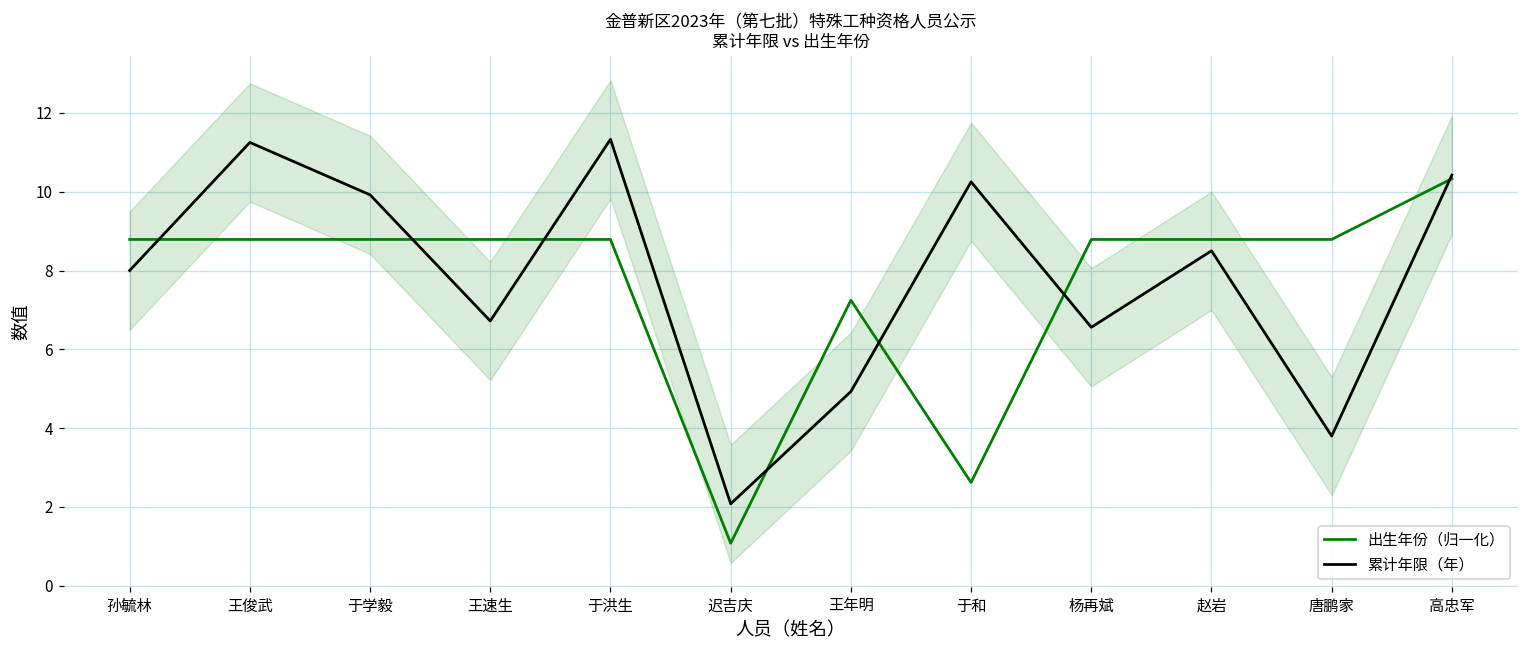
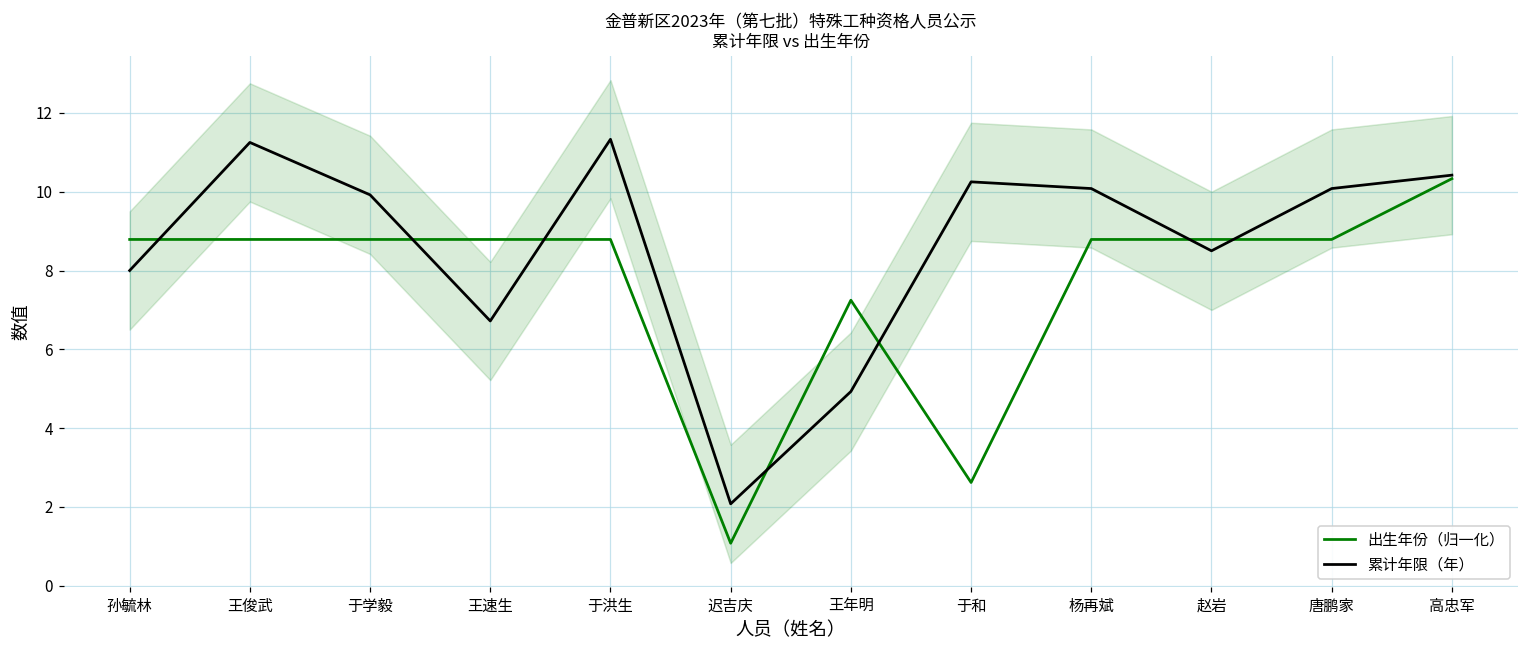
  {
    "累计年限（年）": {
      "孙毓林": 8.0,
      "王俊武": 11.3,
      "于学毅": 9.9,
      "王速生": 6.7,
      "于洪生": 11.3,
      "迟吉庆": 2.1,
      "王年明": 4.9,
      "于和": 10.3,
-     "杨再斌": 6.6,
+     "杨再斌": 10.1,
      "赵岩": 8.5,
-     "唐鹏家": 3.8,
+     "唐鹏家": 10.1,
      "高忠军": 10.4
    }
  }
